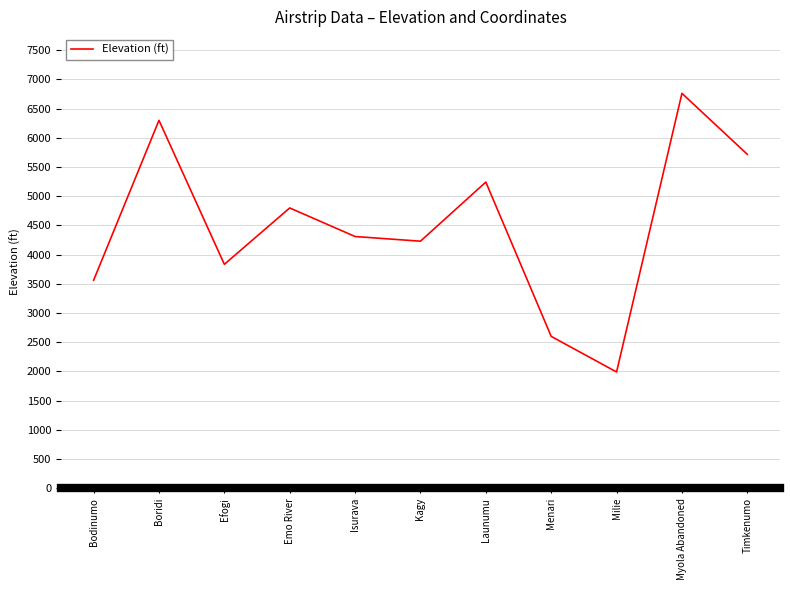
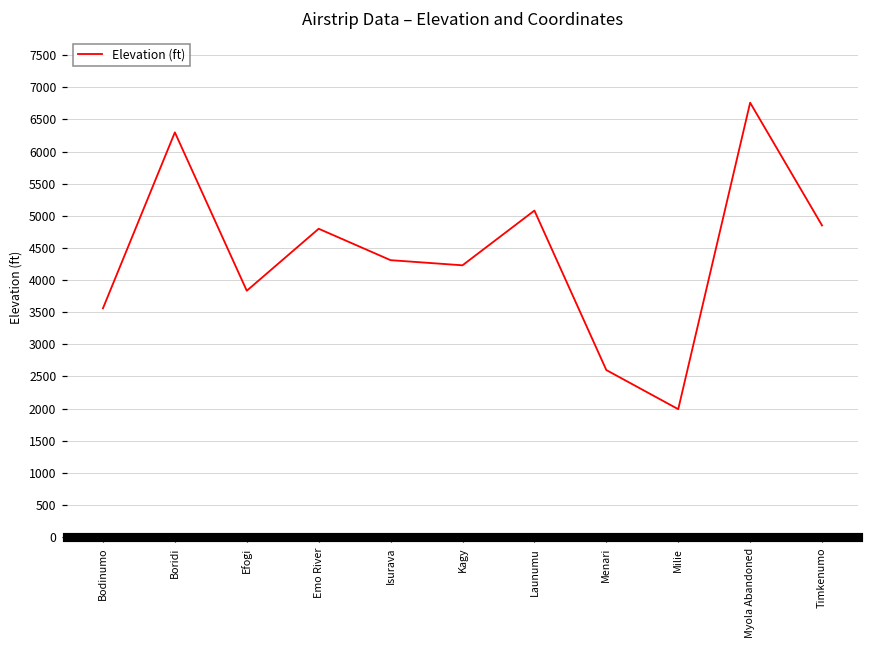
  {
    "Bodinumo": 3600,
    "Boridi": 6300,
    "Efogi": 3800,
    "Emo River": 4800,
    "Isurava": 4300,
    "Kagy": 4200,
-   "Launumu": 5200,
+   "Launumu": 5100,
    "Menari": 2600,
    "Milie": 2000,
    "Myola Abandoned": 6800,
-   "Timkenumo": 5700
+   "Timkenumo": 4900
  }
